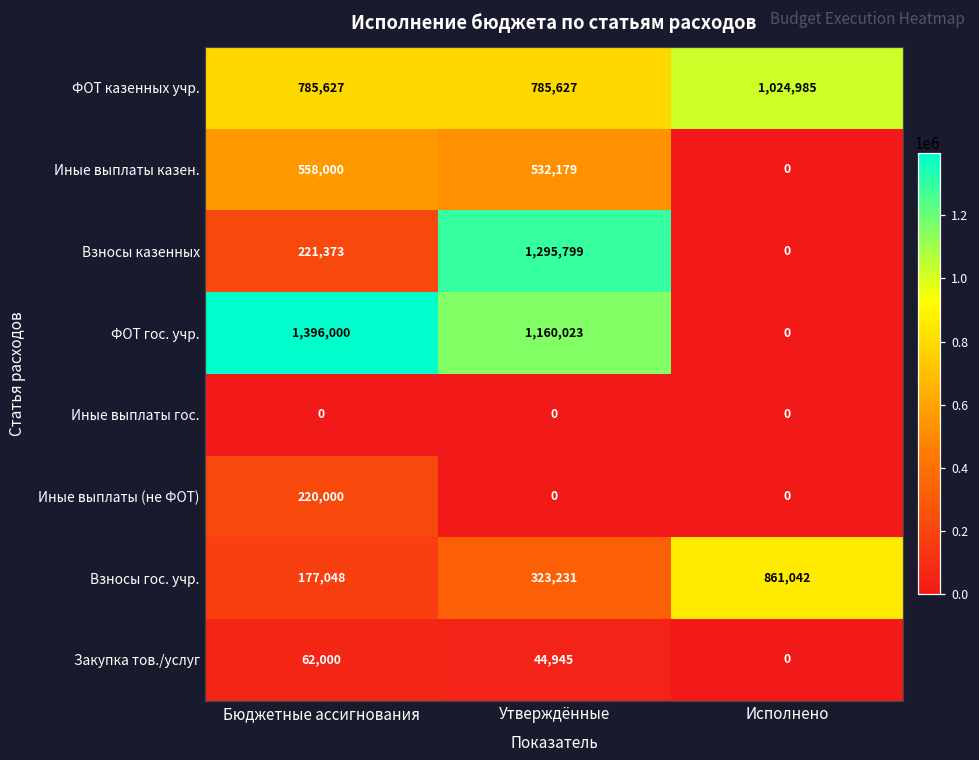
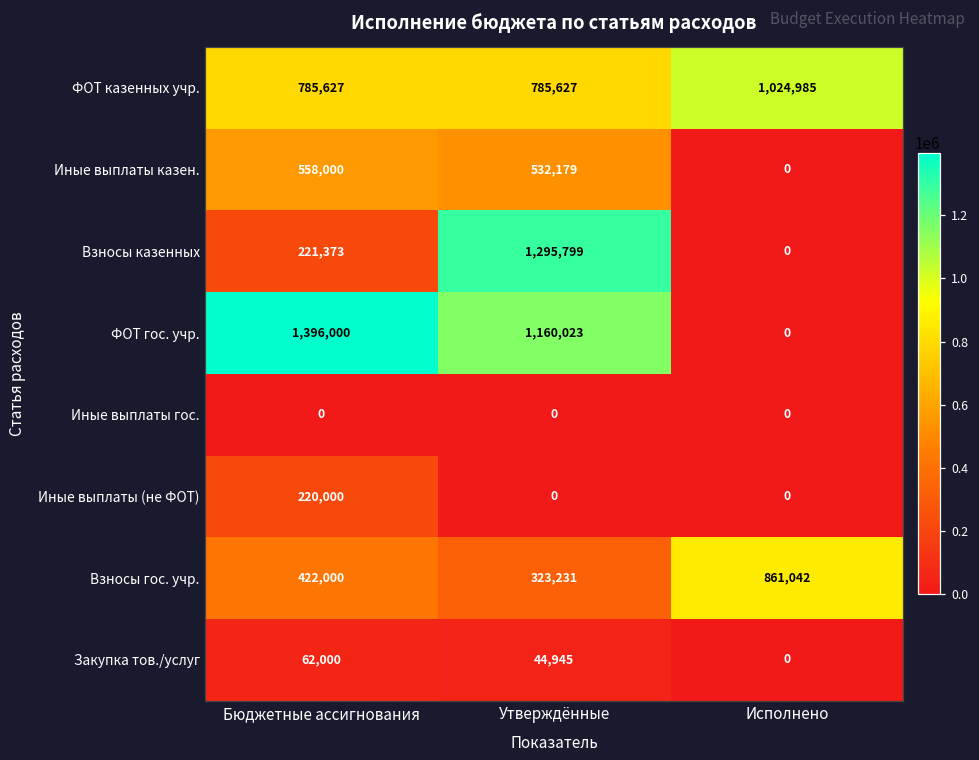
  {
    "ФОТ казенных учр.": {
      "Бюджетные ассигнования": "785,627",
      "Утверждённые": "785,627",
      "Исполнено": "1,024,985"
    },
    "Иные выплаты казен.": {
      "Бюджетные ассигнования": "558,000",
      "Утверждённые": "532,179",
      "Исполнено": "0"
    },
    "Взносы казенных": {
      "Бюджетные ассигнования": "221,373",
      "Утверждённые": "1,295,799",
      "Исполнено": "0"
    },
    "ФОТ гос. учр.": {
      "Бюджетные ассигнования": "1,396,000",
      "Утверждённые": "1,160,023",
      "Исполнено": "0"
    },
    "Иные выплаты гос.": {
      "Бюджетные ассигнования": "0",
      "Утверждённые": "0",
      "Исполнено": "0"
    },
    "Иные выплаты (не ФОТ)": {
      "Бюджетные ассигнования": "220,000",
      "Утверждённые": "0",
      "Исполнено": "0"
    },
    "Взносы гос. учр.": {
-     "Бюджетные ассигнования": "177,048",
+     "Бюджетные ассигнования": "422,000",
      "Утверждённые": "323,231",
      "Исполнено": "861,042"
    },
    "Закупка тов./услуг": {
      "Бюджетные ассигнования": "62,000",
      "Утверждённые": "44,945",
      "Исполнено": "0"
    }
  }
